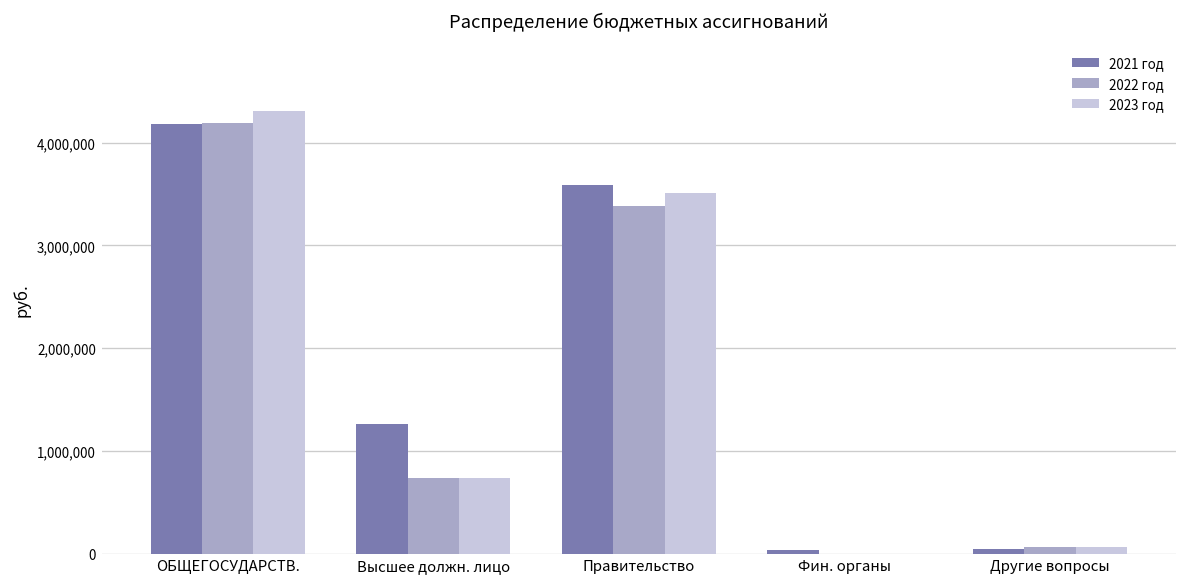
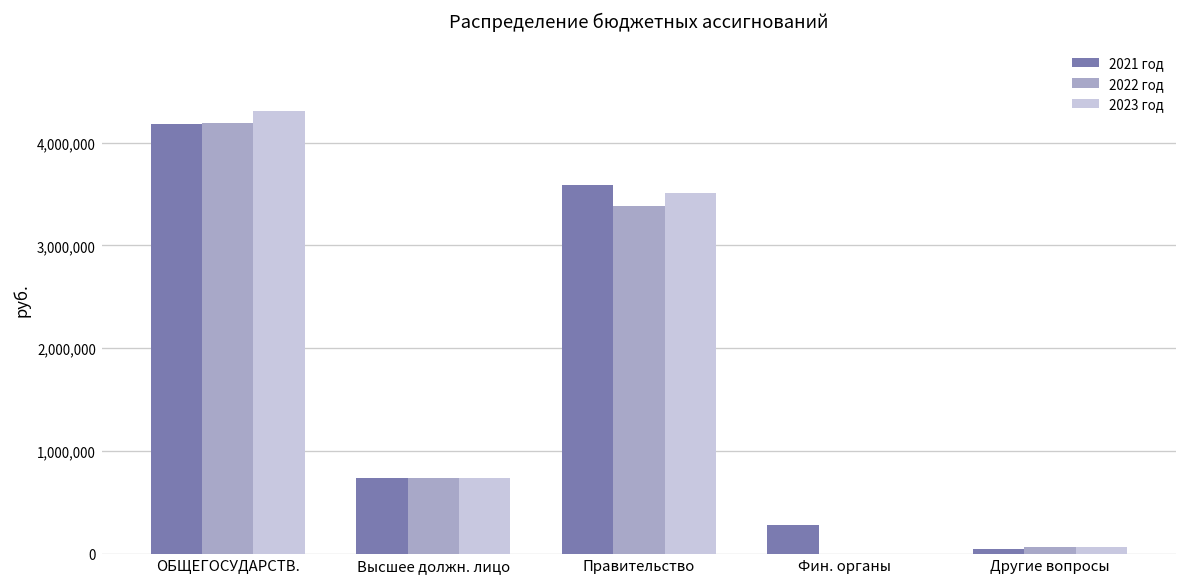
  {
    "2021 год": {
      "ОБЩЕГОСУДАРСТВ.": "4,200,000",
-     "Высшее должн. лицо": "1,300,000",
+     "Высшее должн. лицо": "700,000",
      "Правительство": "3,600,000",
-     "Фин. органы": "0",
+     "Фин. органы": "300,000",
      "Другие вопросы": "0"
    }
  }
